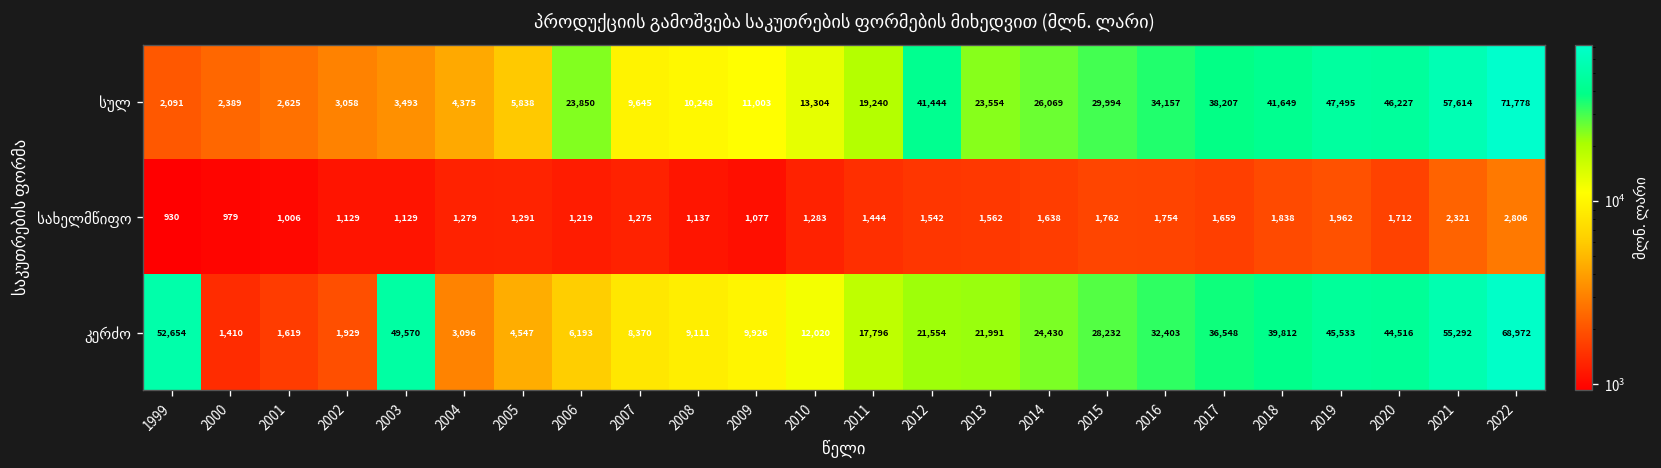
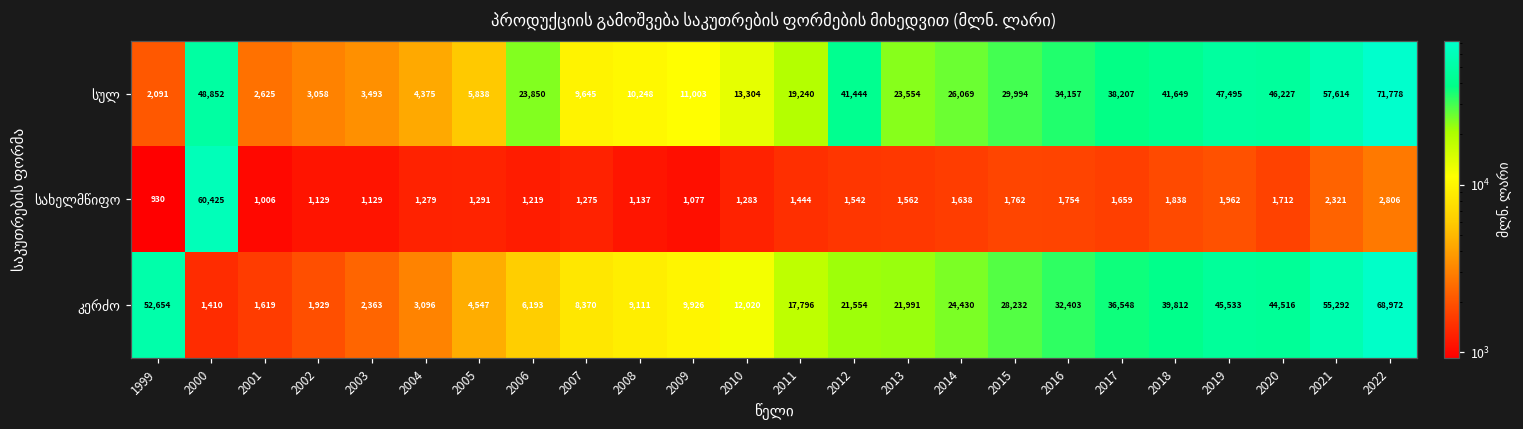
  {
    "სულ": {
      "1999": "2,091",
-     "2000": "2,389",
+     "2000": "48,852",
      "2001": "2,625",
      "2002": "3,058",
      "2003": "3,493",
      "2004": "4,375",
      "2005": "5,838",
      "2006": "23,850",
      "2007": "9,645",
      "2008": "10,248",
      "2009": "11,003",
      "2010": "13,304",
      "2011": "19,240",
      "2012": "41,444",
      "2013": "23,554",
      "2014": "26,069",
      "2015": "29,994",
      "2016": "34,157",
      "2017": "38,207",
      "2018": "41,649",
      "2019": "47,495",
      "2020": "46,227",
      "2021": "57,614",
      "2022": "71,778"
    },
    "სახელმწიფო": {
      "1999": "930",
-     "2000": "979",
+     "2000": "60,425",
      "2001": "1,006",
      "2002": "1,129",
      "2003": "1,129",
      "2004": "1,279",
      "2005": "1,291",
      "2006": "1,219",
      "2007": "1,275",
      "2008": "1,137",
      "2009": "1,077",
      "2010": "1,283",
      "2011": "1,444",
      "2012": "1,542",
      "2013": "1,562",
      "2014": "1,638",
      "2015": "1,762",
      "2016": "1,754",
      "2017": "1,659",
      "2018": "1,838",
      "2019": "1,962",
      "2020": "1,712",
      "2021": "2,321",
      "2022": "2,806"
    },
    "კერძო": {
      "1999": "52,654",
      "2000": "1,410",
      "2001": "1,619",
      "2002": "1,929",
-     "2003": "49,570",
+     "2003": "2,363",
      "2004": "3,096",
      "2005": "4,547",
      "2006": "6,193",
      "2007": "8,370",
      "2008": "9,111",
      "2009": "9,926",
      "2010": "12,020",
      "2011": "17,796",
      "2012": "21,554",
      "2013": "21,991",
      "2014": "24,430",
      "2015": "28,232",
      "2016": "32,403",
      "2017": "36,548",
      "2018": "39,812",
      "2019": "45,533",
      "2020": "44,516",
      "2021": "55,292",
      "2022": "68,972"
    }
  }
